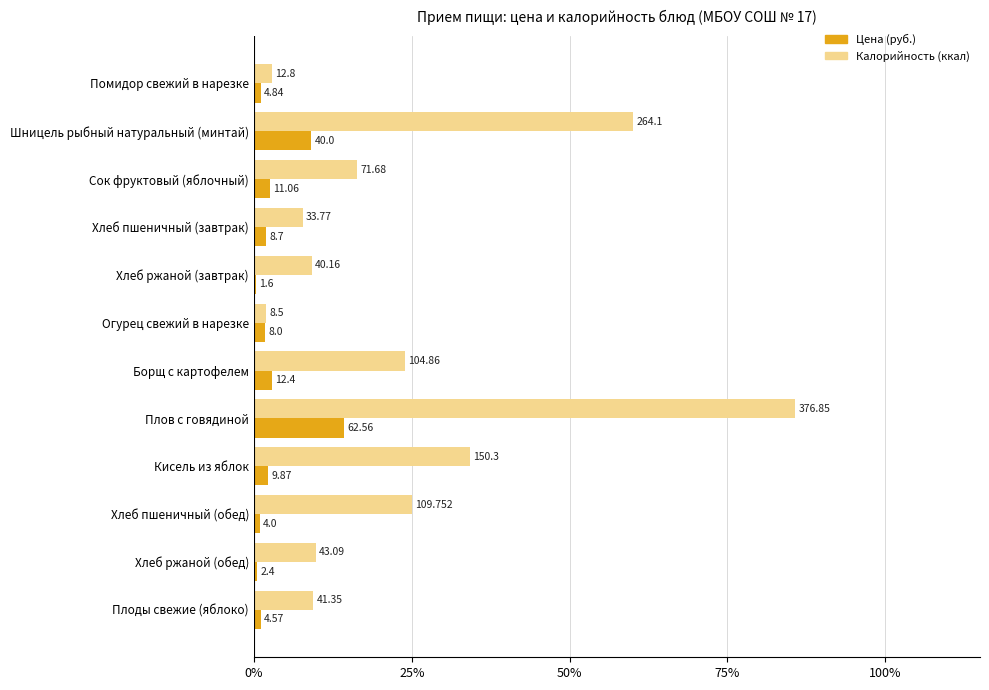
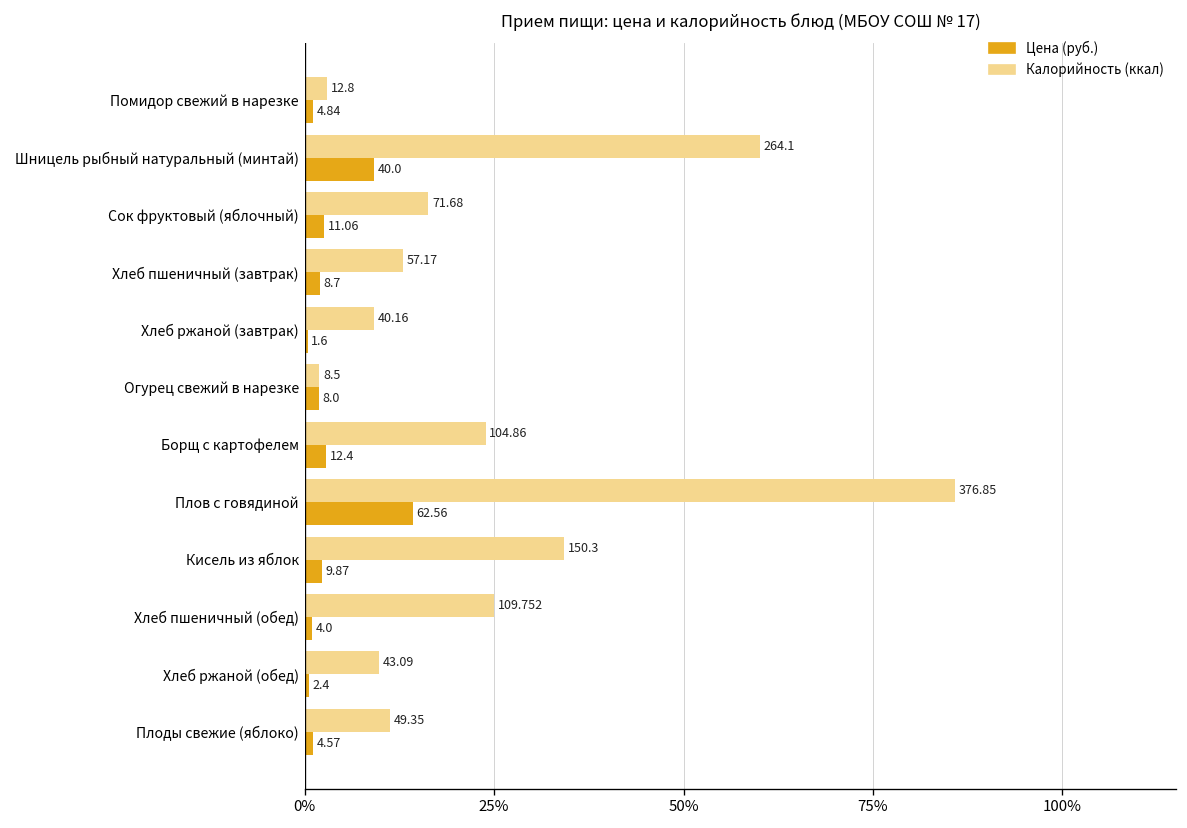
  {
    "Калорийность (ккал)": {
-     "Хлеб пшеничный (завтрак)": 33.77,
-     "Плоды свежие (яблоко)": 41.35
+     "Хлеб пшеничный (завтрак)": 57.17,
+     "Плоды свежие (яблоко)": 49.35
    }
  }
